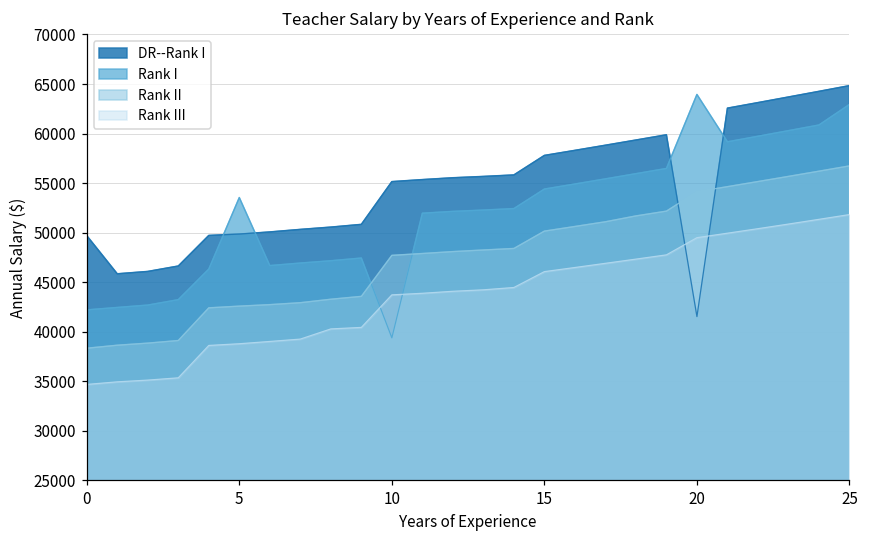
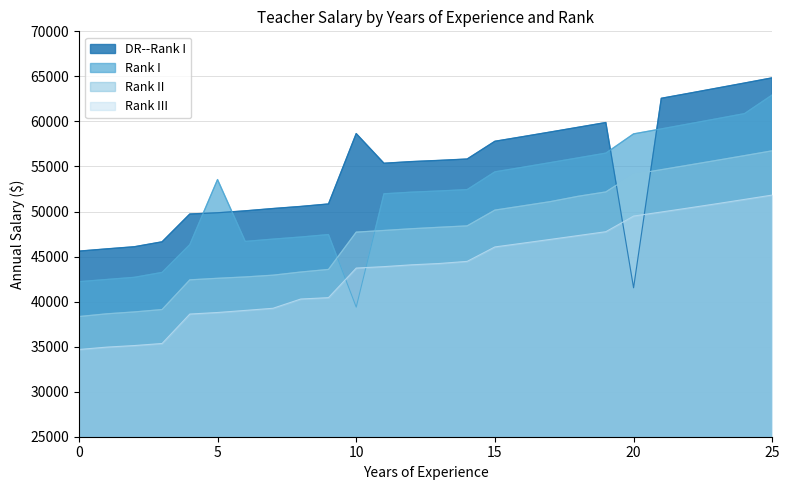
  {
    "DR--Rank I": {
-     "0": 50000,
+     "0": 46000,
      "5": 50000,
-     "10": 55000,
+     "10": 59000,
      "15": 58000,
      "20": 42000,
      "25": 65000
    },
    "Rank I": {
      "0": 42000,
      "5": 54000,
      "10": 39000,
      "15": 54000,
-     "20": 64000,
+     "20": 59000,
      "25": 63000
    }
  }
